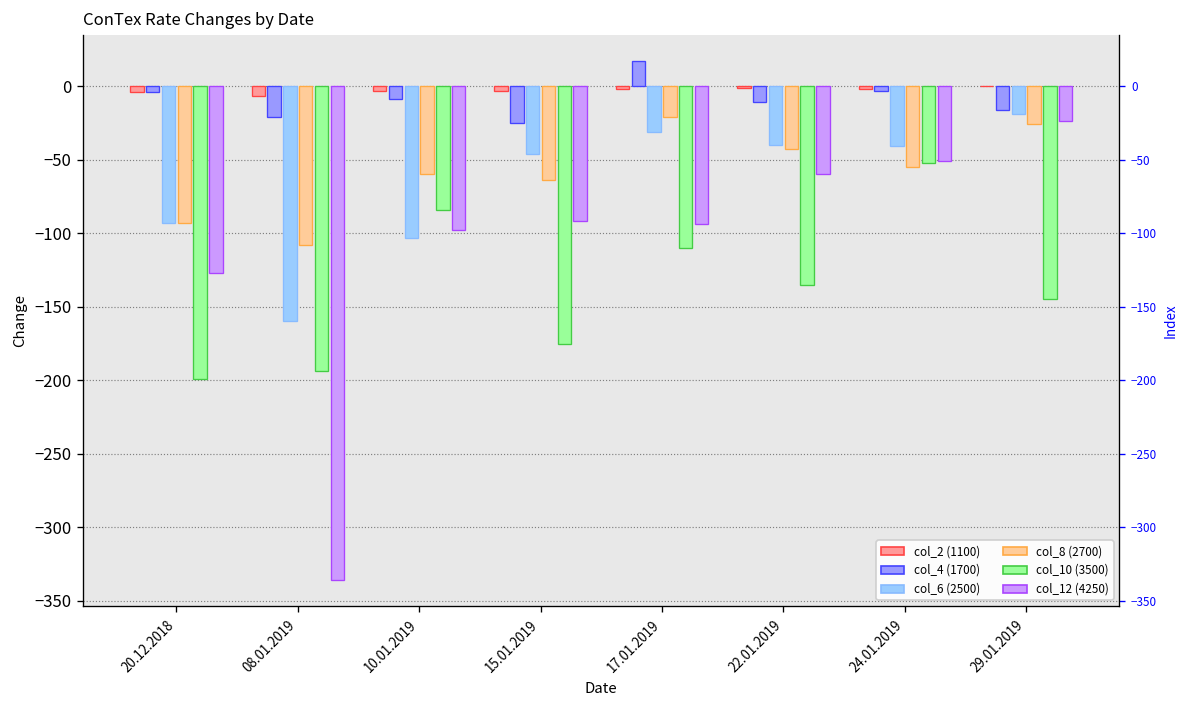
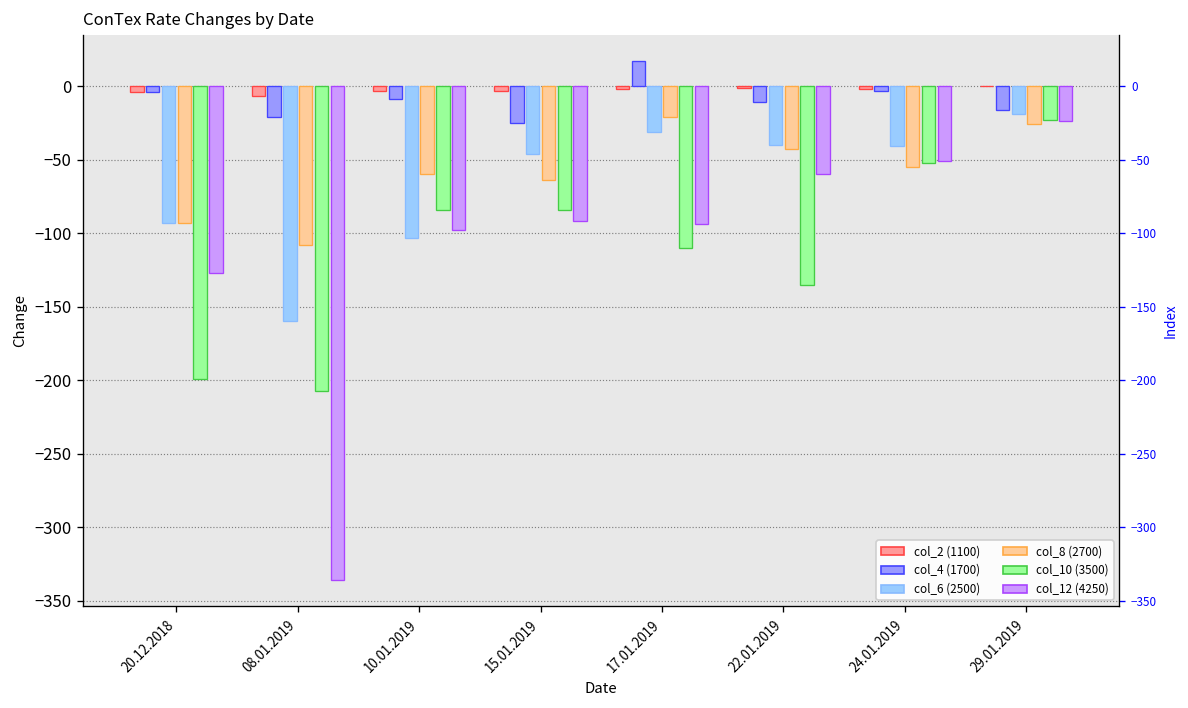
  {
    "col_10 (3500)": {
      "20.12.2018": -199,
-     "08.01.2019": -194,
+     "08.01.2019": -207,
      "10.01.2019": -84,
-     "15.01.2019": -175,
+     "15.01.2019": -84,
      "17.01.2019": -110,
      "22.01.2019": -135,
      "24.01.2019": -52,
-     "29.01.2019": -145
+     "29.01.2019": -23
    }
  }
